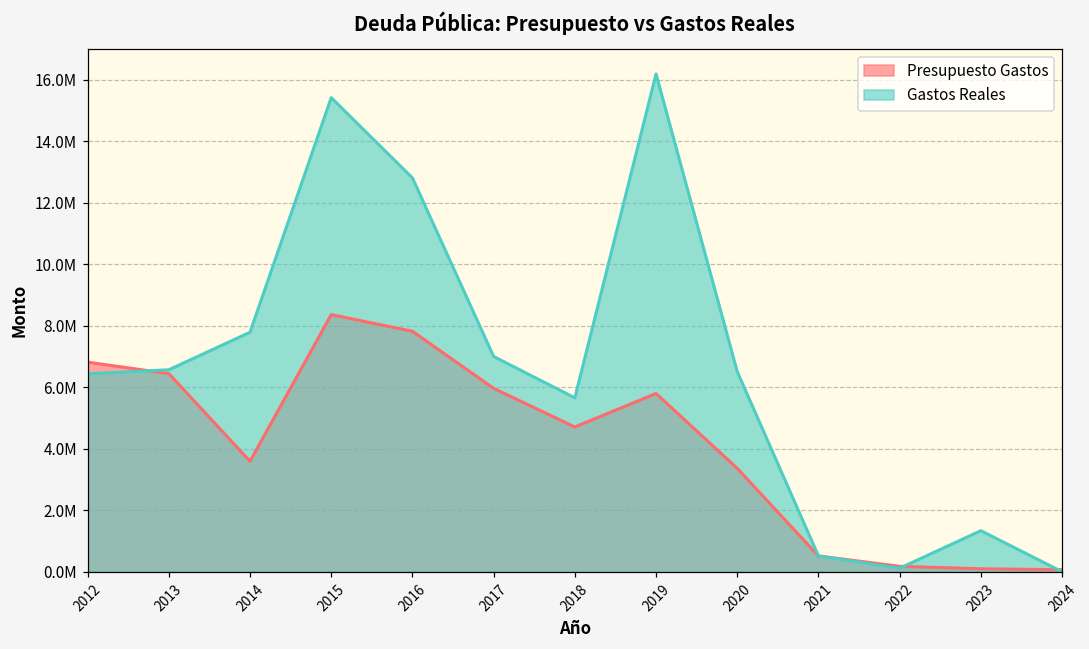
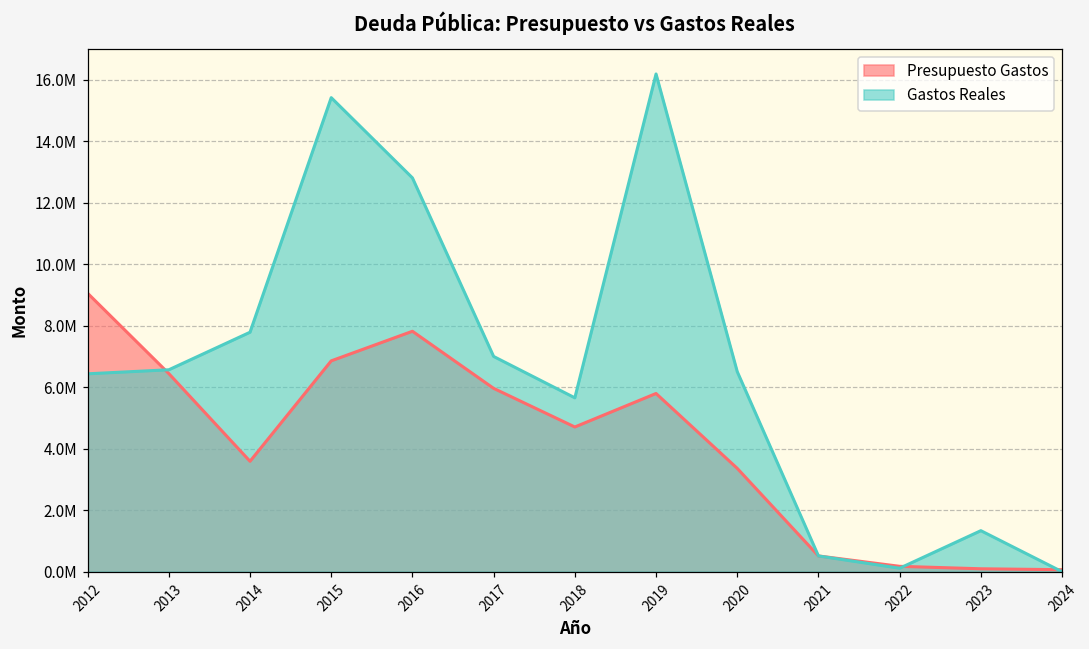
  {
    "Presupuesto Gastos": {
-     "2012": 6800000,
+     "2012": 9100000,
      "2013": 6400000,
      "2014": 3600000,
-     "2015": 8400000,
+     "2015": 6900000,
      "2016": 7800000,
      "2017": 6000000,
      "2018": 4700000,
      "2019": 5800000,
      "2020": 3400000,
      "2023": 100000
    },
    "Gastos Reales": {
      "2012": 6400000,
      "2013": 6600000,
      "2014": 7800000,
      "2015": 15400000,
      "2016": 12800000,
      "2017": 7000000,
      "2018": 5700000,
      "2019": 16200000,
      "2020": 6500000,
      "2023": 1300000
    }
  }
